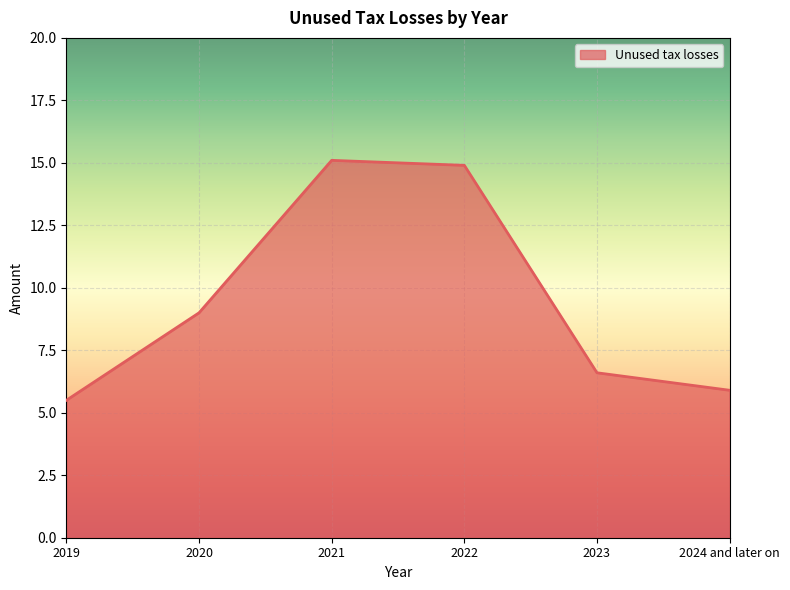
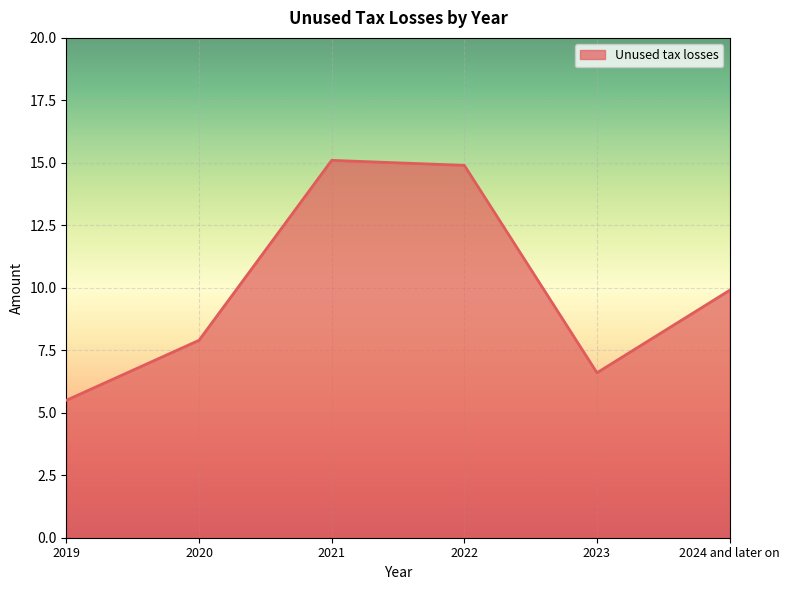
  {
    "2019": 5.5,
-   "2020": 9.0,
+   "2020": 7.9,
    "2021": 15.1,
    "2022": 14.9,
    "2023": 6.6,
-   "2024 and later on": 5.9
+   "2024 and later on": 9.9
  }
